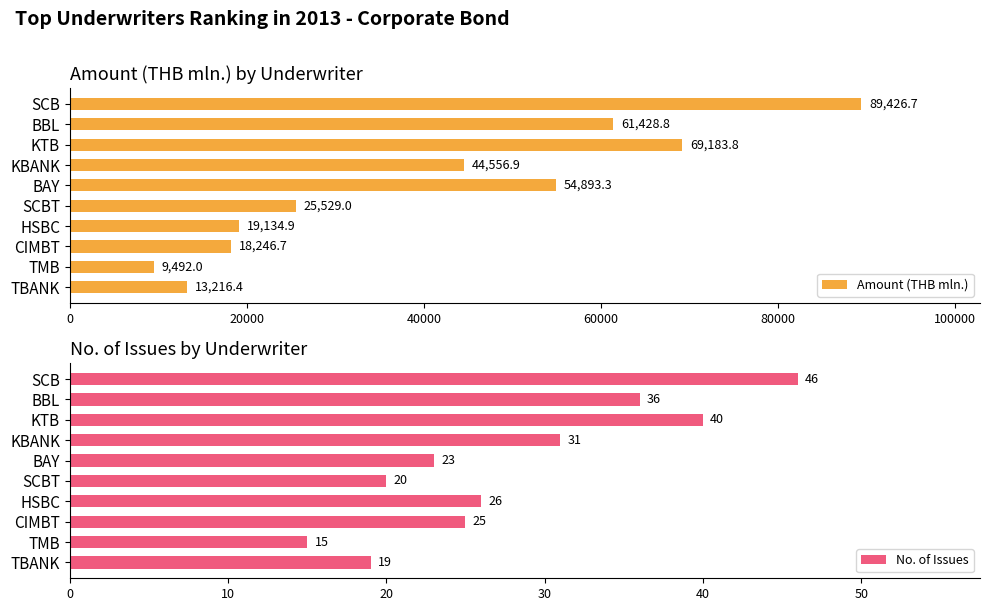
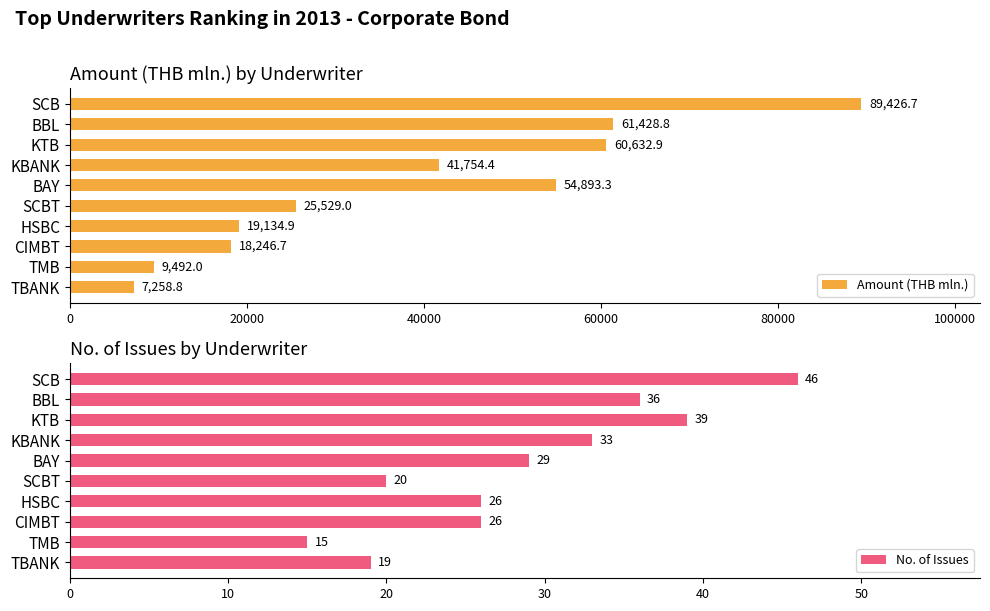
  {
    "Amount (THB mln.) by Underwriter": {
      "SCB": "89,426.7",
      "BBL": "61,428.8",
-     "KTB": "69,183.8",
-     "KBANK": "44,556.9",
+     "KTB": "60,632.9",
+     "KBANK": "41,754.4",
      "BAY": "54,893.3",
      "SCBT": "25,529.0",
      "HSBC": "19,134.9",
      "CIMBT": "18,246.7",
      "TMB": "9,492.0",
-     "TBANK": "13,216.4"
+     "TBANK": "7,258.8"
    },
    "No. of Issues by Underwriter": {
      "SCB": "46",
      "BBL": "36",
-     "KTB": "40",
-     "KBANK": "31",
-     "BAY": "23",
+     "KTB": "39",
+     "KBANK": "33",
+     "BAY": "29",
      "SCBT": "20",
      "HSBC": "26",
-     "CIMBT": "25",
+     "CIMBT": "26",
      "TMB": "15",
      "TBANK": "19"
    }
  }
